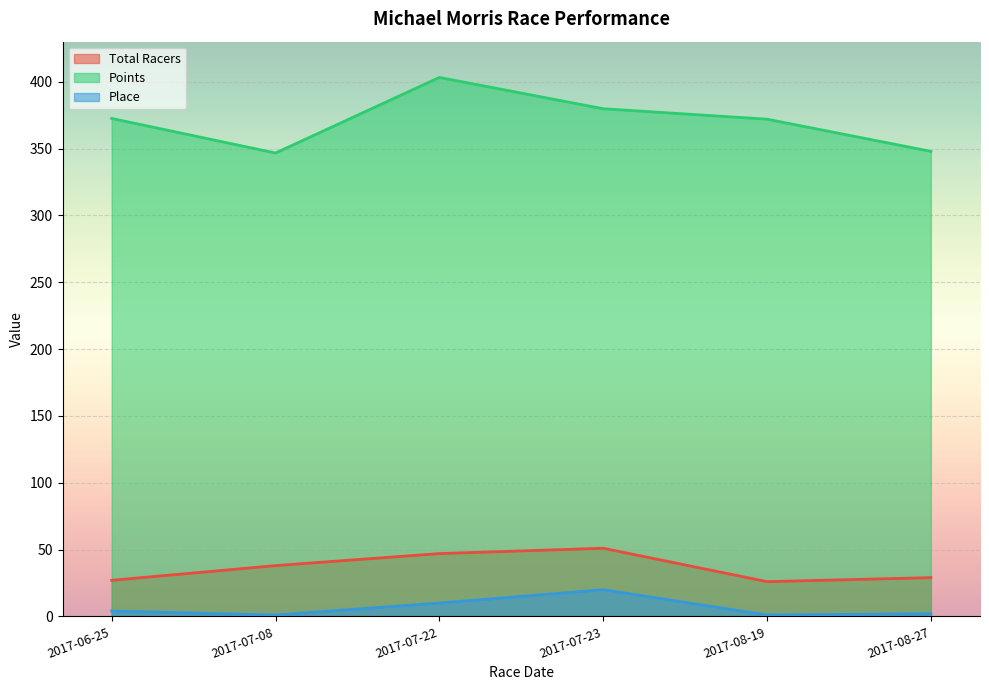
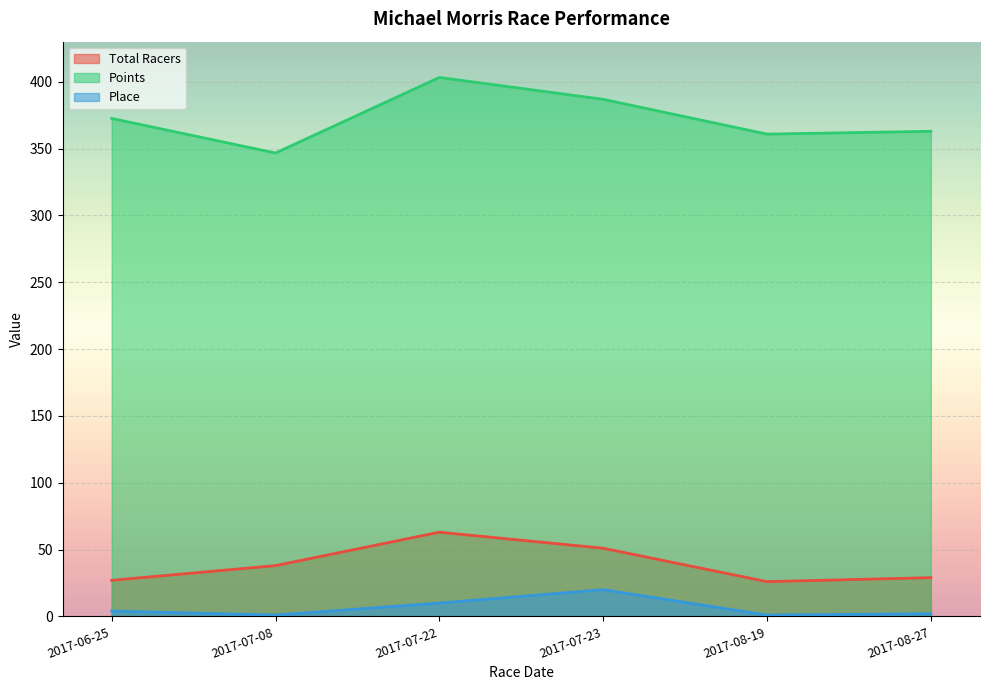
  {
    "Total Racers": {
      "2017-06-25": 27,
      "2017-07-08": 38,
-     "2017-07-22": 47,
+     "2017-07-22": 63,
      "2017-07-23": 51,
      "2017-08-19": 26,
      "2017-08-27": 29
    },
    "Points": {
      "2017-06-25": 373,
      "2017-07-08": 347,
      "2017-07-22": 403,
-     "2017-07-23": 380,
-     "2017-08-19": 372,
-     "2017-08-27": 348
+     "2017-07-23": 387,
+     "2017-08-19": 361,
+     "2017-08-27": 363
    },
    "Place": {
      "2017-06-25": 4,
      "2017-07-08": 1,
      "2017-07-22": 10,
      "2017-07-23": 20,
      "2017-08-19": 1,
      "2017-08-27": 2
    }
  }
